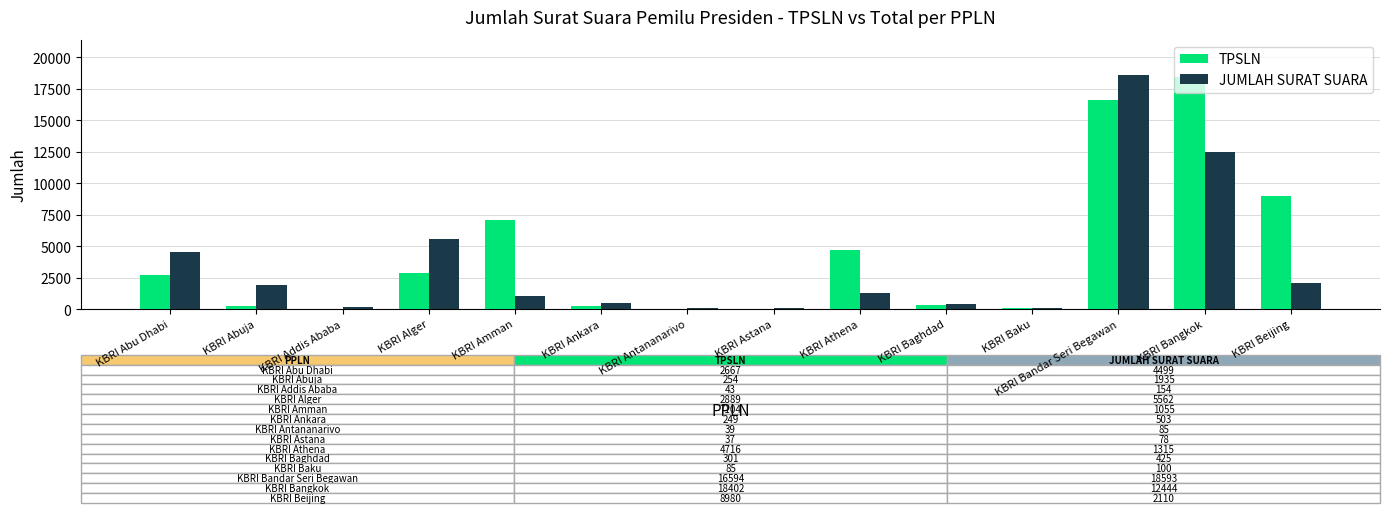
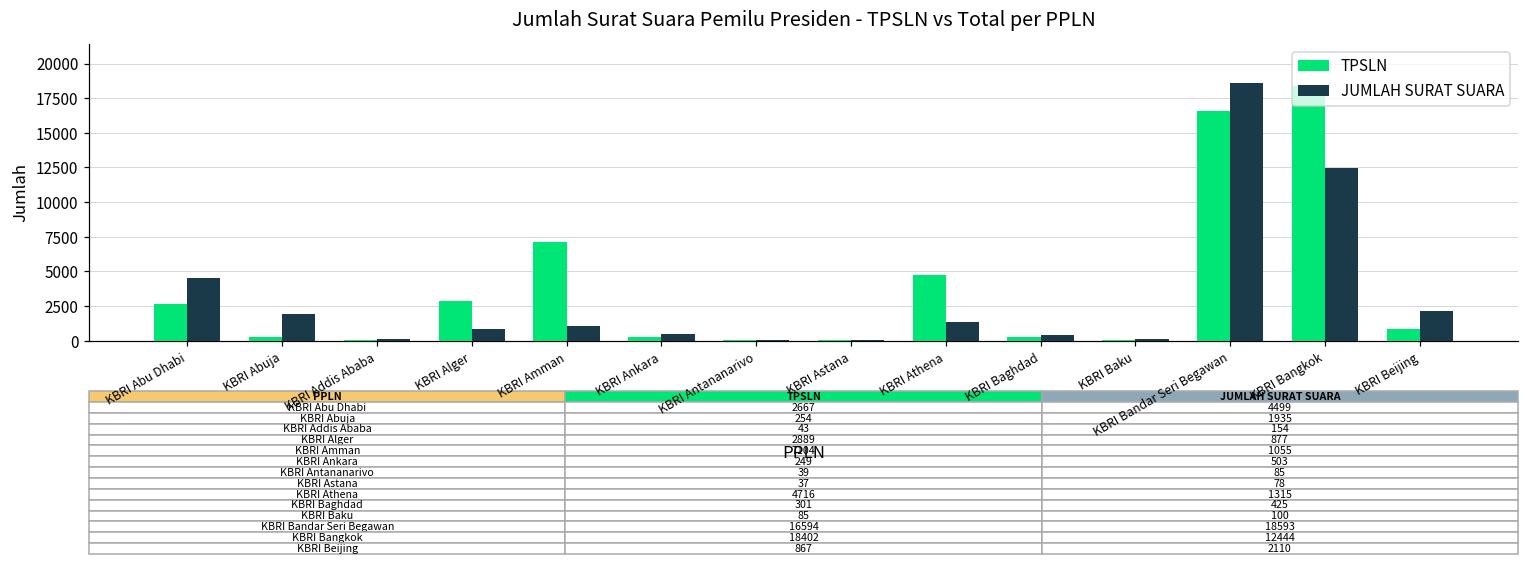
  {
    "TPSLN": {
-     "KBRI Beijing": 8980
+     "KBRI Beijing": 867
    },
    "JUMLAH SURAT SUARA": {
-     "KBRI Alger": 5562
+     "KBRI Alger": 877
    }
  }
